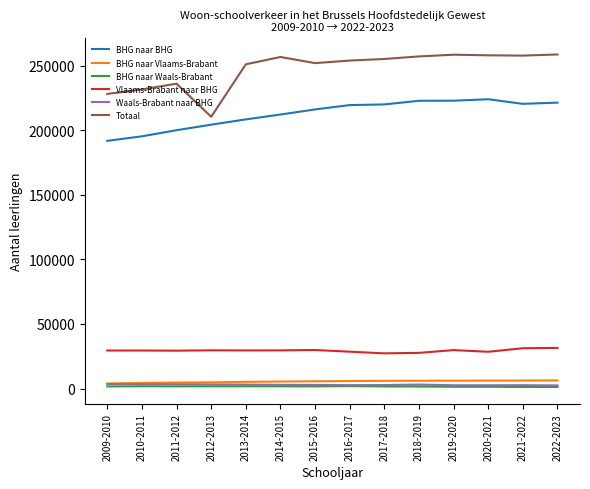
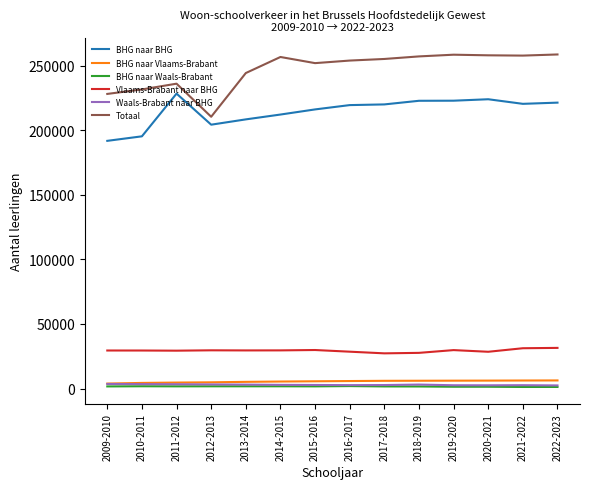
  {
    "BHG naar BHG": {
      "2009-2010": 192000,
      "2010-2011": 195000,
-     "2011-2012": 200000,
+     "2011-2012": 228000,
      "2012-2013": 204000,
      "2013-2014": 208000,
      "2014-2015": 212000,
      "2015-2016": 216000,
      "2016-2017": 219000,
      "2017-2018": 220000,
      "2018-2019": 223000,
      "2019-2020": 223000,
      "2020-2021": 224000,
      "2021-2022": 220000,
      "2022-2023": 221000
    },
    "BHG naar Vlaams-Brabant": {
      "2013-2014": 5000,
      "2014-2015": 5000,
      "2015-2016": 6000,
      "2016-2017": 6000,
      "2017-2018": 6000,
      "2018-2019": 6000,
      "2019-2020": 6000,
      "2020-2021": 6000,
      "2021-2022": 6000,
      "2022-2023": 6000
    },
    "Vlaams-Brabant naar BHG": {
      "2009-2010": 29000,
      "2010-2011": 29000,
      "2011-2012": 29000,
      "2012-2013": 30000,
      "2013-2014": 29000,
      "2014-2015": 30000,
      "2015-2016": 30000,
      "2016-2017": 29000,
      "2017-2018": 27000,
      "2018-2019": 28000,
      "2019-2020": 30000,
      "2020-2021": 28000,
      "2021-2022": 31000,
      "2022-2023": 31000
    },
    "Totaal": {
      "2009-2010": 228000,
      "2010-2011": 232000,
      "2011-2012": 236000,
      "2012-2013": 210000,
-     "2013-2014": 251000,
+     "2013-2014": 244000,
      "2014-2015": 257000,
      "2015-2016": 252000,
      "2016-2017": 254000,
      "2017-2018": 255000,
      "2018-2019": 257000,
      "2019-2020": 258000,
      "2020-2021": 258000,
      "2021-2022": 258000,
      "2022-2023": 259000
    }
  }
